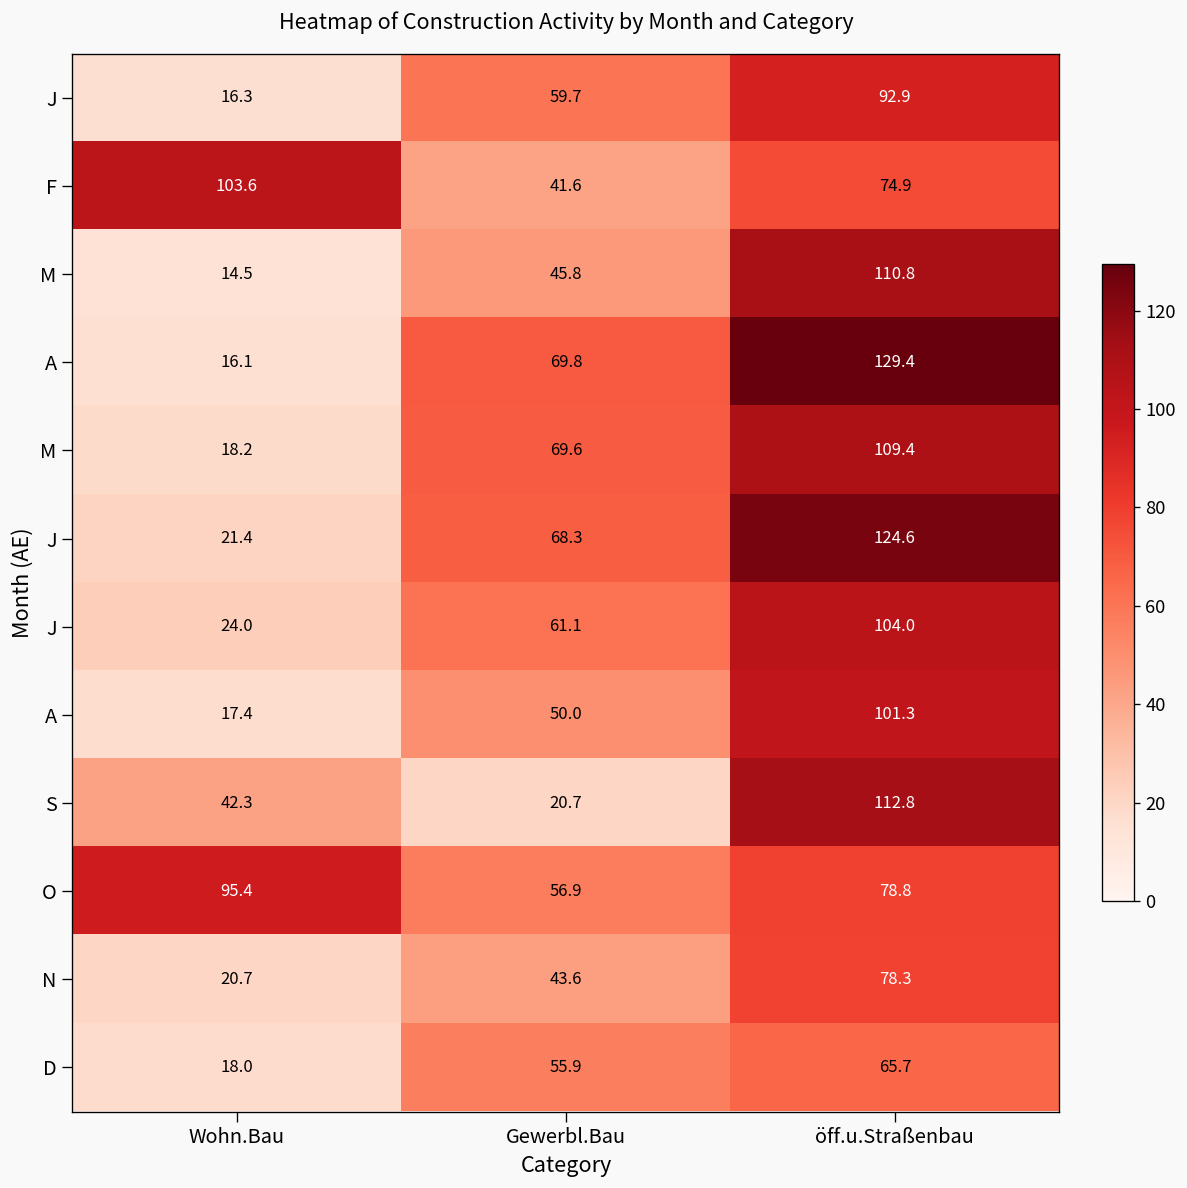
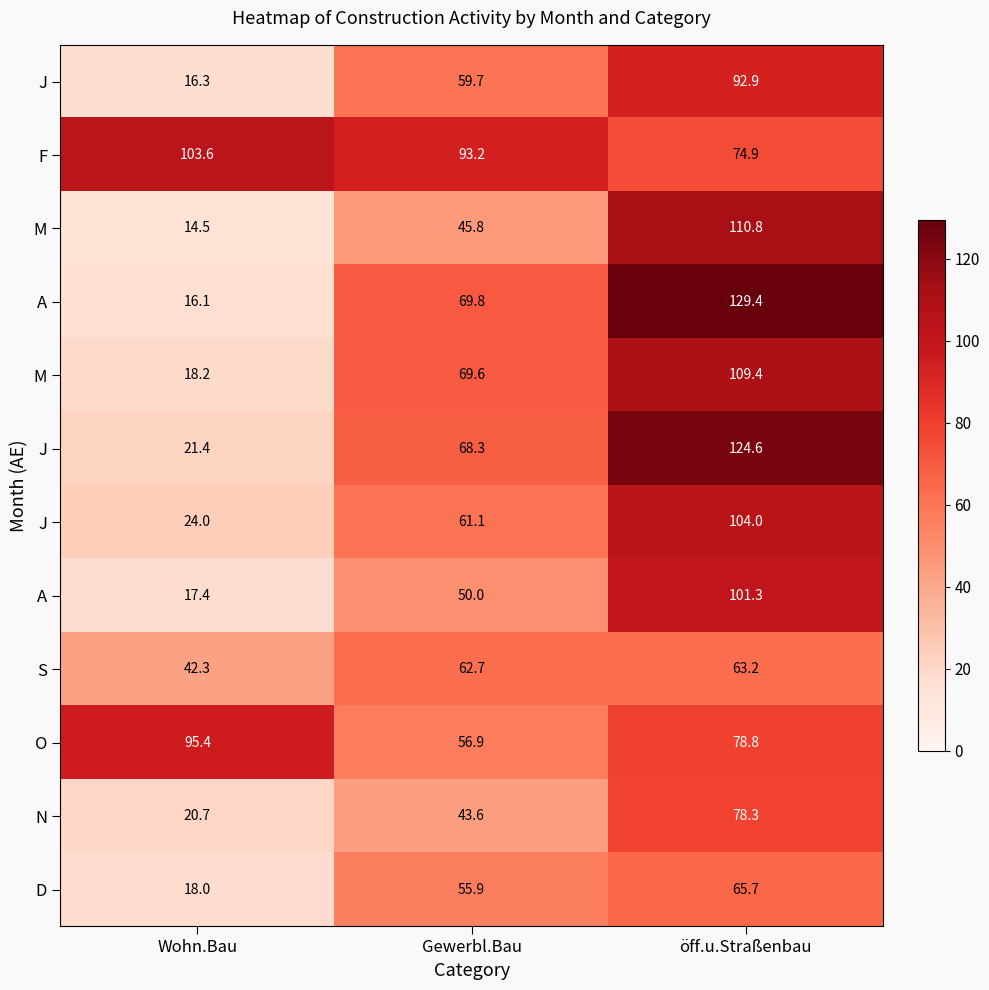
  {
    "F": {
      "Wohn.Bau": 103.6,
-     "Gewerbl.Bau": 41.6,
+     "Gewerbl.Bau": 93.2,
      "öff.u.Straßenbau": 74.9
    },
    "S": {
      "Wohn.Bau": 42.3,
-     "Gewerbl.Bau": 20.7,
-     "öff.u.Straßenbau": 112.8
+     "Gewerbl.Bau": 62.7,
+     "öff.u.Straßenbau": 63.2
    },
    "O": {
      "Wohn.Bau": 95.4,
      "Gewerbl.Bau": 56.9,
      "öff.u.Straßenbau": 78.8
    },
    "N": {
      "Wohn.Bau": 20.7,
      "Gewerbl.Bau": 43.6,
      "öff.u.Straßenbau": 78.3
    },
    "D": {
      "Wohn.Bau": 18.0,
      "Gewerbl.Bau": 55.9,
      "öff.u.Straßenbau": 65.7
    }
  }
